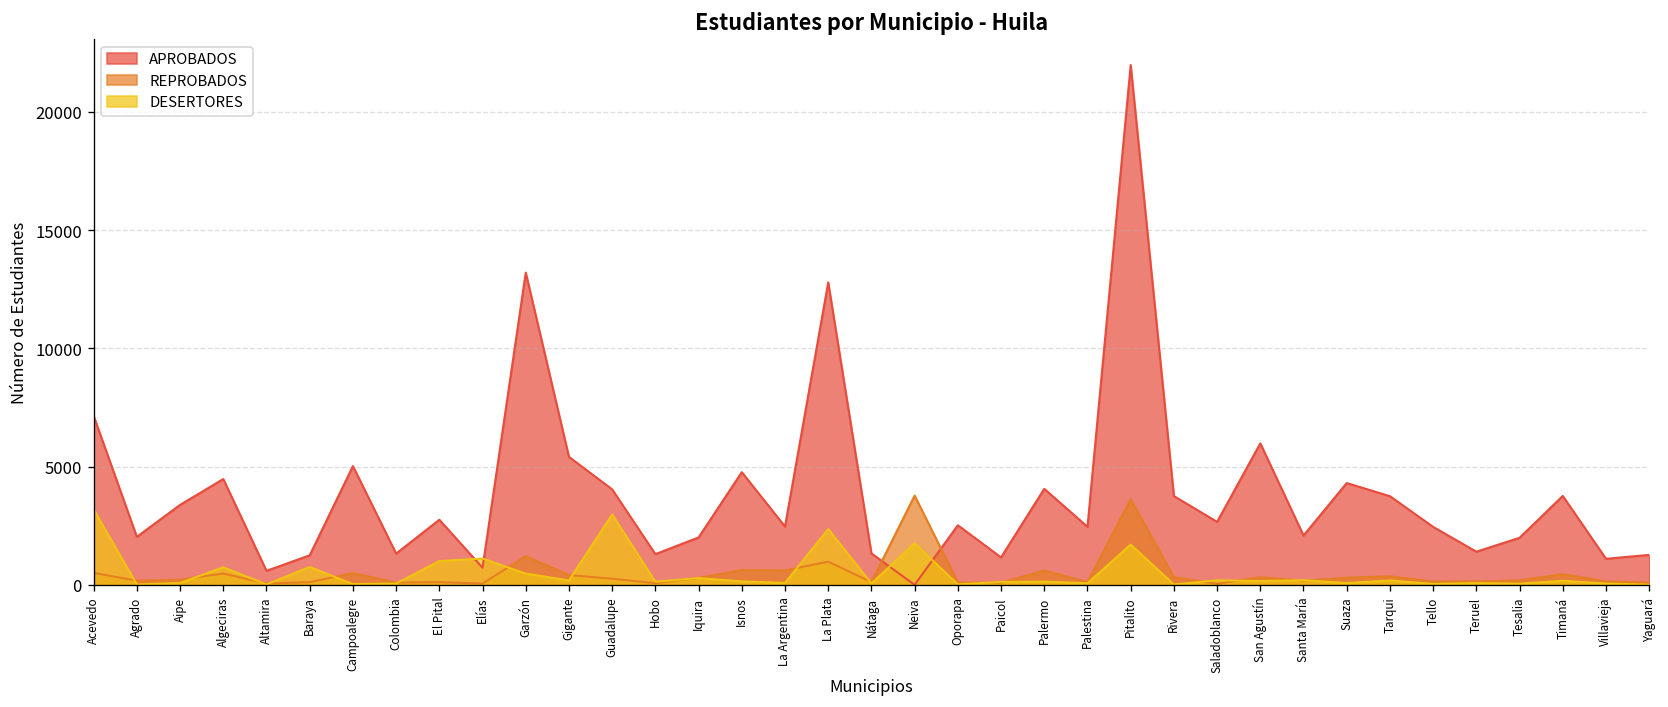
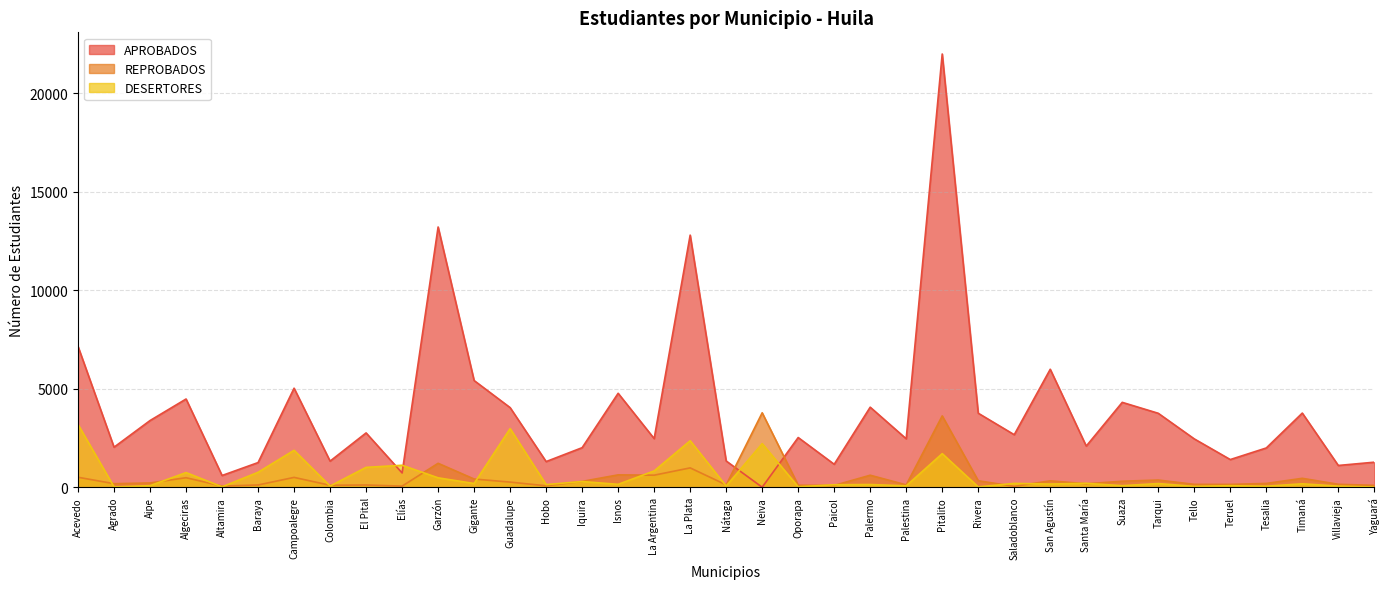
  {
    "DESERTORES": {
      "Acevedo": 3200,
      "Agrado": 0,
      "Aipe": 100,
      "Algeciras": 700,
      "Baraya": 800,
-     "Campoalegre": 0,
+     "Campoalegre": 1900,
      "El Pital": 1000,
      "Elías": 1100,
      "Garzón": 500,
      "Gigante": 200,
      "Guadalupe": 3000,
      "Isnos": 100,
-     "La Argentina": 100,
+     "La Argentina": 800,
      "La Plata": 2400,
-     "Neiva": 1800,
+     "Neiva": 2200,
      "Palermo": 100,
      "Pitalito": 1700,
      "Rivera": 0,
      "Saladoblanco": 200,
      "San Agustín": 200,
      "Suaza": 100,
      "Tarqui": 200,
      "Tesalia": 100,
      "Timaná": 200
    }
  }
